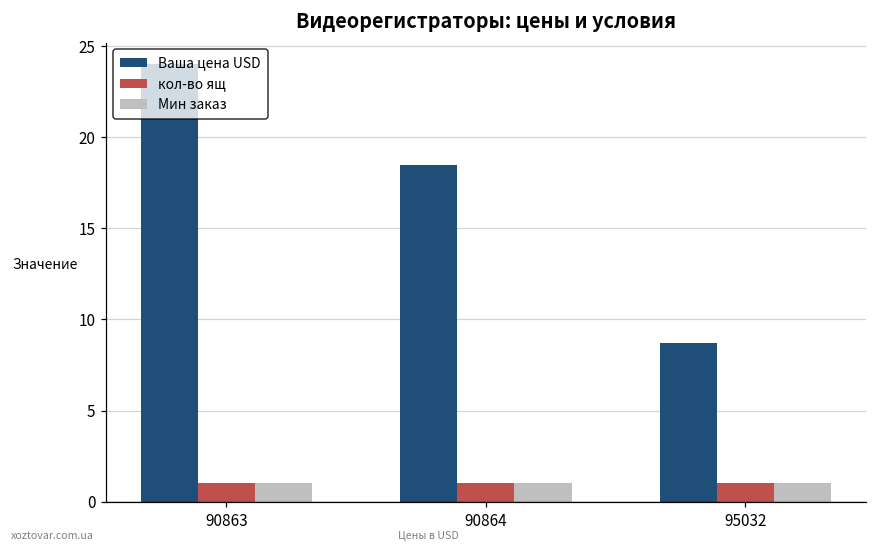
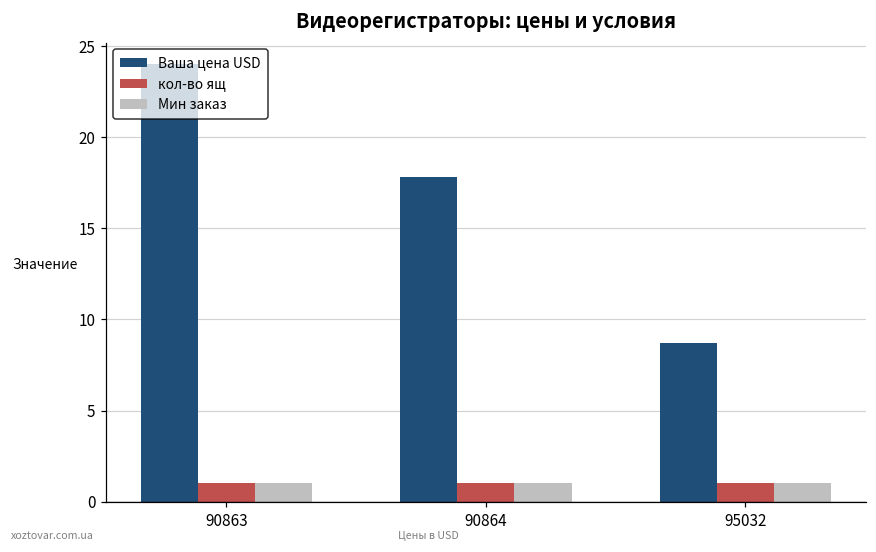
  {
    "Ваша цена USD": {
-     "90864": 18.5,
+     "90864": 17.8,
      "95032": 8.7
    },
    "кол-во ящ": {
      "90863": 1.0,
      "90864": 1.0,
      "95032": 1.0
    },
    "Мин заказ": {
      "90863": 1.0,
      "90864": 1.0,
      "95032": 1.0
    }
  }
